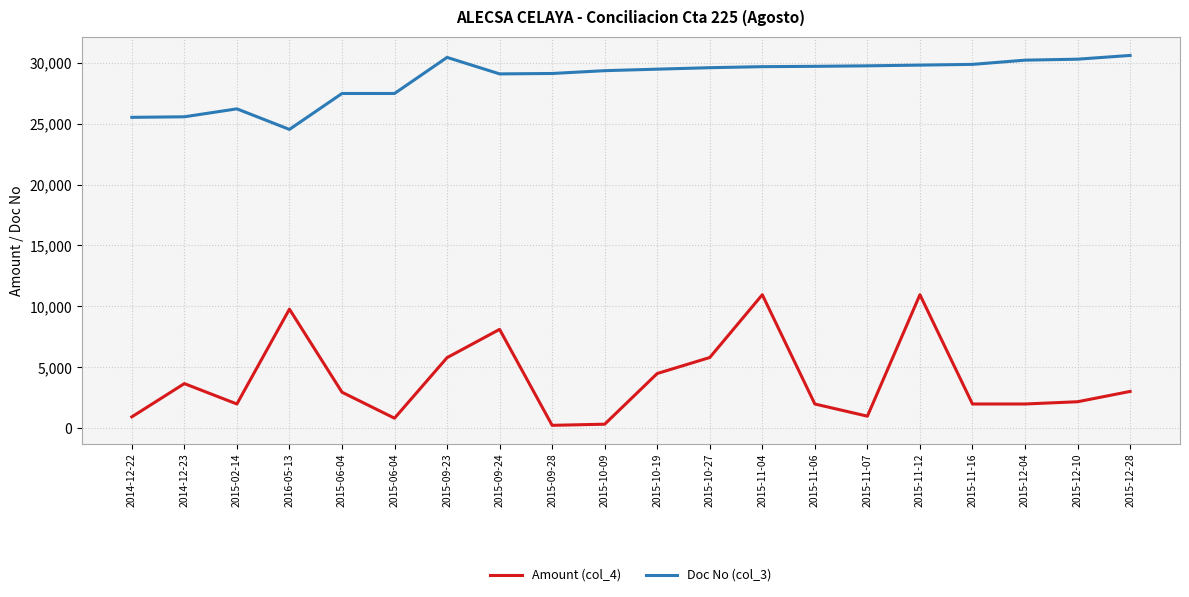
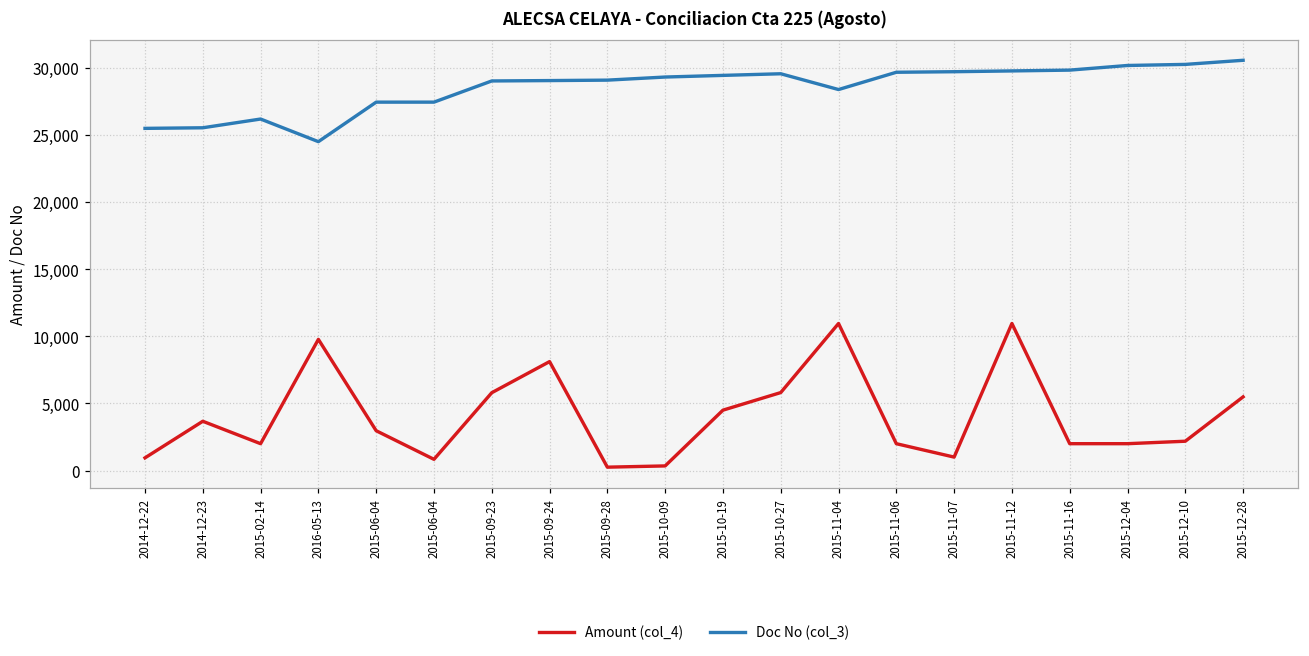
  {
    "Amount (col_4)": {
      "2014-12-22": "900",
      "2014-12-23": "3,700",
      "2015-02-14": "2,000",
      "2016-05-13": "9,800",
      "2015-09-23": "5,800",
      "2015-09-24": "8,100",
      "2015-09-28": "300",
      "2015-10-09": "300",
      "2015-10-19": "4,500",
      "2015-10-27": "5,800",
      "2015-11-04": "11,000",
      "2015-11-06": "2,000",
      "2015-11-07": "1,000",
      "2015-11-12": "11,000",
      "2015-11-16": "2,000",
      "2015-12-04": "2,000",
      "2015-12-10": "2,200",
-     "2015-12-28": "3,000"
+     "2015-12-28": "5,500"
    },
    "Doc No (col_3)": {
      "2014-12-22": "25,500",
      "2014-12-23": "25,600",
      "2015-02-14": "26,200",
      "2016-05-13": "24,500",
-     "2015-09-23": "30,400",
+     "2015-09-23": "29,000",
      "2015-09-24": "29,100",
      "2015-09-28": "29,100",
      "2015-10-09": "29,300",
      "2015-10-19": "29,500",
      "2015-10-27": "29,600",
-     "2015-11-04": "29,700",
+     "2015-11-04": "28,400",
      "2015-11-06": "29,700",
      "2015-11-07": "29,700",
      "2015-11-12": "29,800",
      "2015-11-16": "29,900",
      "2015-12-04": "30,200",
      "2015-12-10": "30,300",
      "2015-12-28": "30,600"
    }
  }
